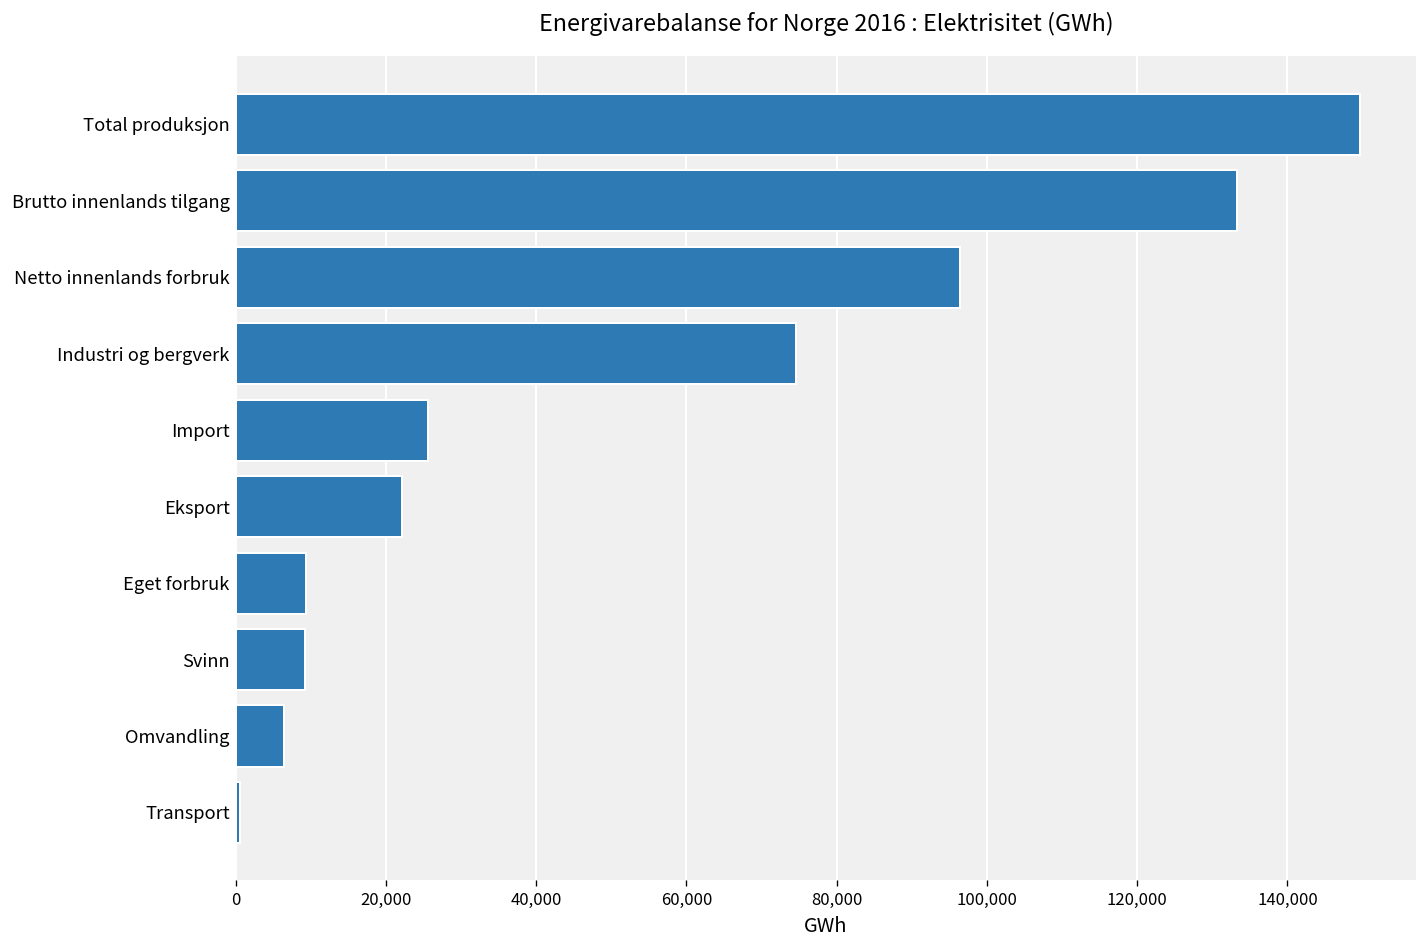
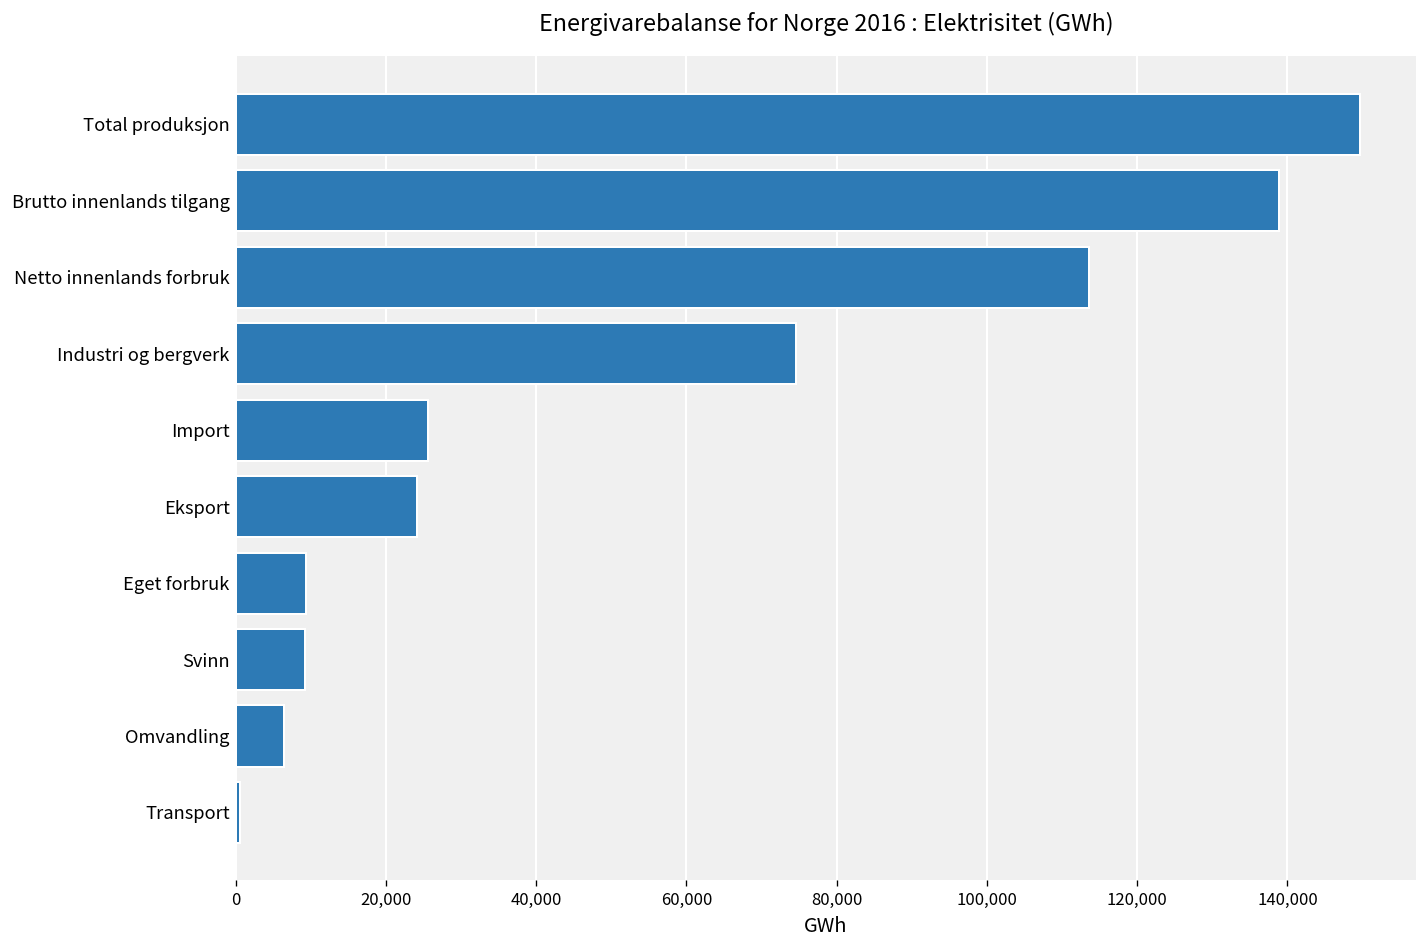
  {
    "Total produksjon": "150,000",
-   "Brutto innenlands tilgang": "133,000",
-   "Netto innenlands forbruk": "96,000",
+   "Brutto innenlands tilgang": "139,000",
+   "Netto innenlands forbruk": "114,000",
    "Industri og bergverk": "75,000",
    "Import": "26,000",
-   "Eksport": "22,000",
+   "Eksport": "24,000",
    "Eget forbruk": "9,000",
    "Svinn": "9,000",
    "Omvandling": "6,000",
    "Transport": "1,000"
  }
